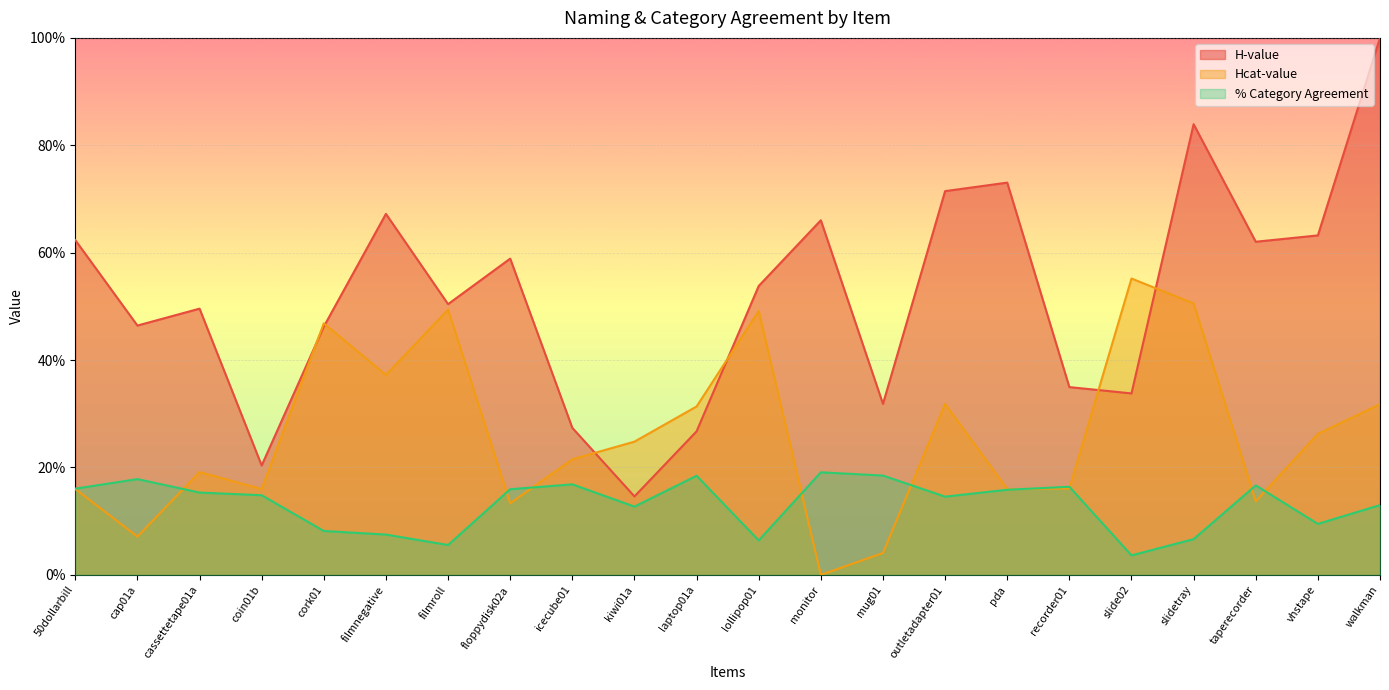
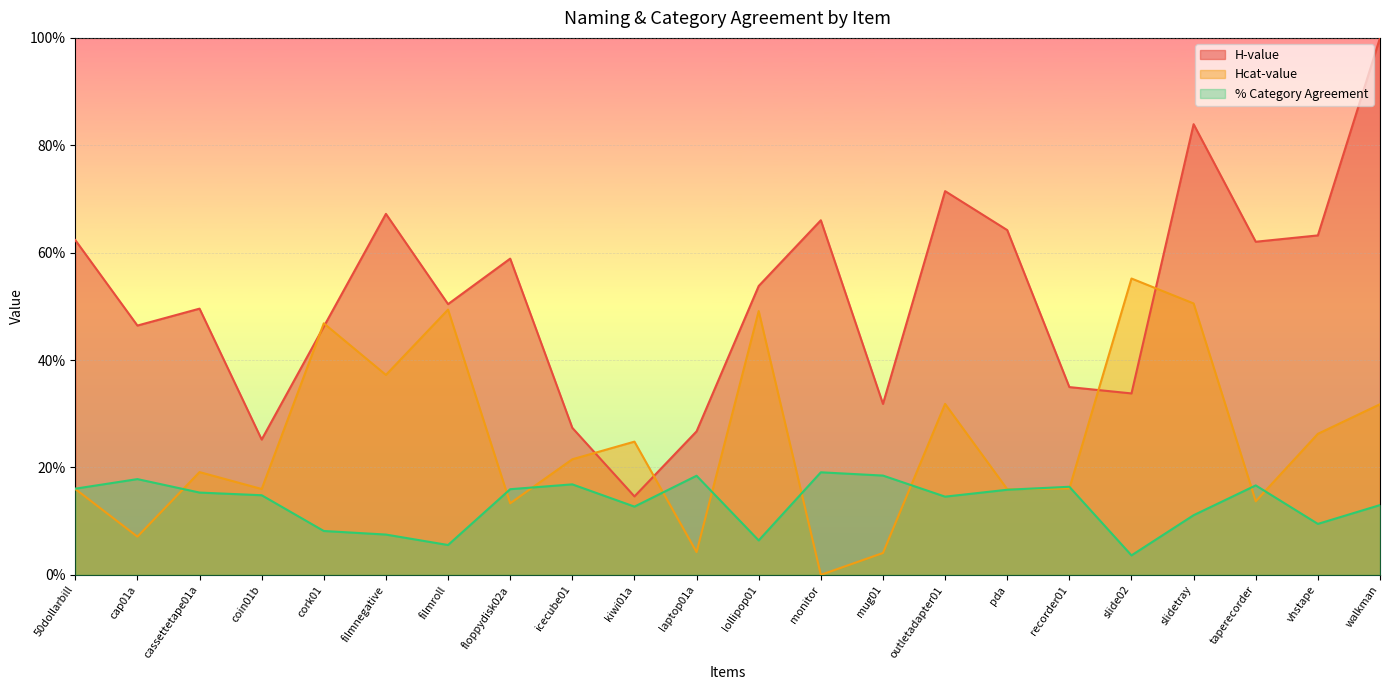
  {
    "H-value": {
      "50dollarbill": "62%",
      "cap01a": "46%",
      "cassettetape01a": "50%",
-     "coin01b": "20%",
+     "coin01b": "25%",
      "cork01": "46%",
      "filmnegative": "67%",
      "filmroll": "50%",
      "floppydisk02a": "59%",
      "icecube01": "27%",
      "kiwi01a": "15%",
      "laptop01a": "27%",
      "lollipop01": "54%",
      "monitor": "66%",
      "mug01": "32%",
      "outletadapter01": "71%",
-     "pda": "73%",
+     "pda": "64%",
      "recorder01": "35%",
      "slide02": "34%",
      "slidetray": "84%",
      "taperecorder": "62%",
      "vhstape": "63%",
      "walkman": "100%"
    },
    "Hcat-value": {
      "cap01a": "7%",
      "cassettetape01a": "19%",
      "coin01b": "16%",
      "cork01": "47%",
      "filmnegative": "37%",
      "filmroll": "49%",
      "floppydisk02a": "13%",
      "icecube01": "22%",
      "kiwi01a": "25%",
-     "laptop01a": "31%",
+     "laptop01a": "4%",
      "lollipop01": "49%",
      "monitor": "0%",
      "mug01": "4%",
      "outletadapter01": "32%",
      "slide02": "55%",
      "slidetray": "51%",
      "taperecorder": "14%",
      "vhstape": "26%",
      "walkman": "32%"
    },
    "% Category Agreement": {
      "cap01a": "18%",
      "cassettetape01a": "15%",
      "coin01b": "15%",
      "cork01": "8%",
      "filmnegative": "8%",
      "filmroll": "6%",
      "floppydisk02a": "16%",
      "icecube01": "17%",
      "kiwi01a": "13%",
      "laptop01a": "18%",
      "lollipop01": "6%",
      "monitor": "19%",
      "mug01": "18%",
      "outletadapter01": "15%",
      "slide02": "4%",
-     "slidetray": "7%",
+     "slidetray": "11%",
      "taperecorder": "17%",
      "vhstape": "9%",
      "walkman": "13%"
    }
  }
